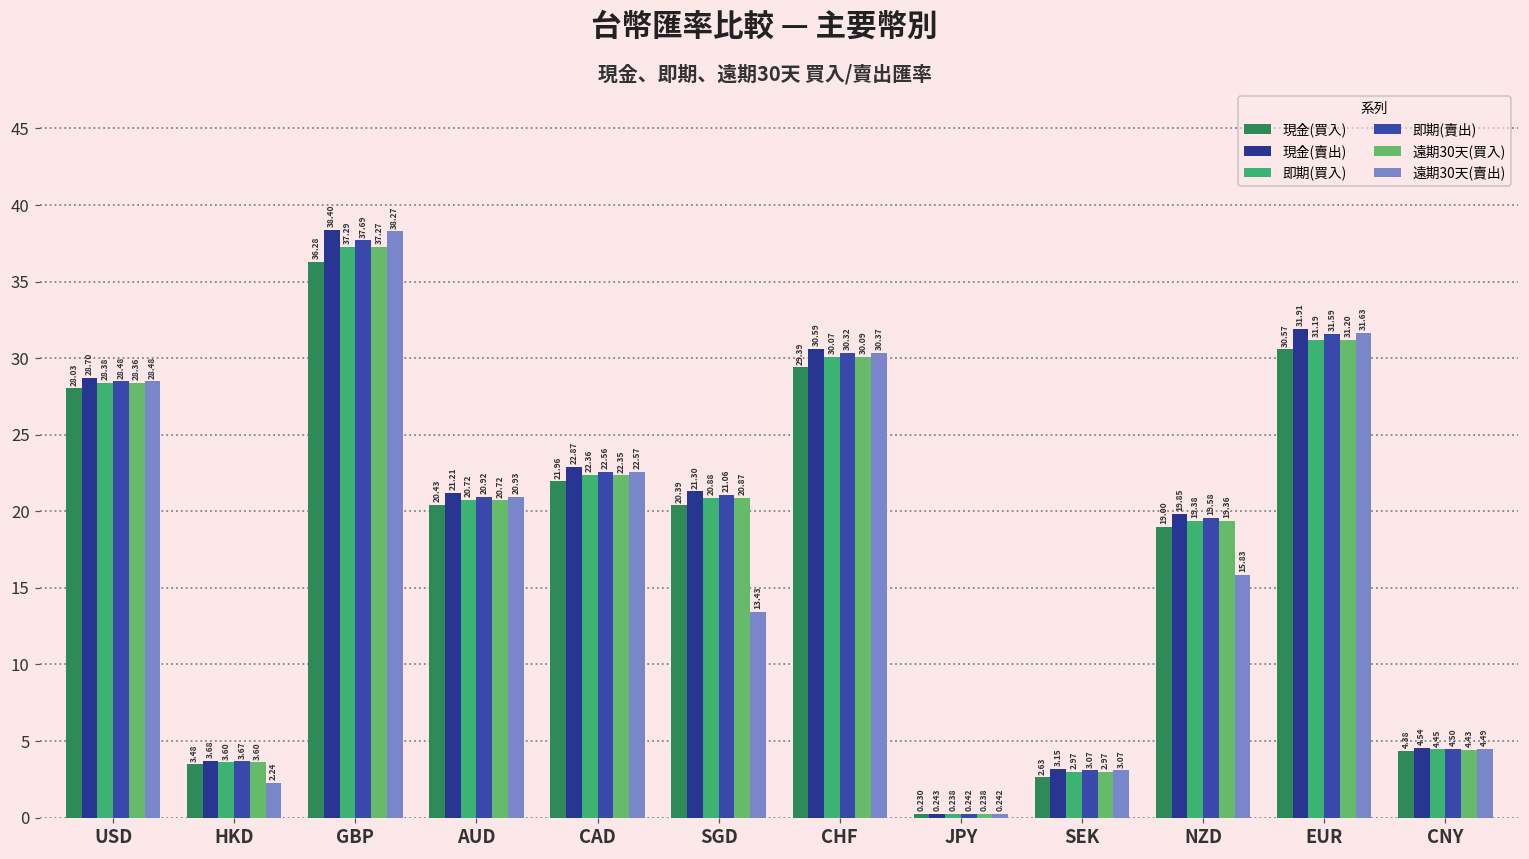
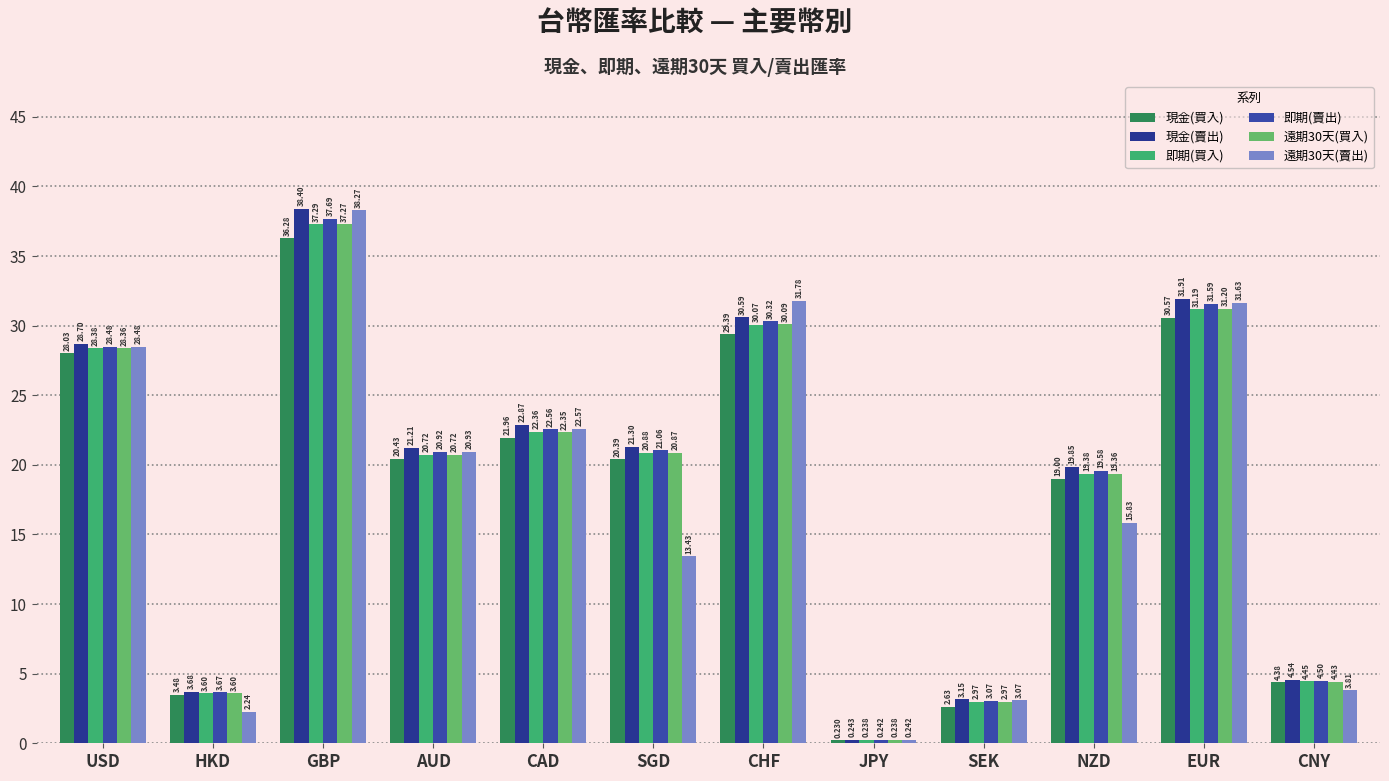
  {
    "遠期30天(賣出)": {
      "USD": 28.48,
      "HKD": 2.24,
      "GBP": 38.27,
      "AUD": 20.93,
      "CAD": 22.57,
      "SGD": 13.43,
-     "CHF": 30.37,
+     "CHF": 31.78,
      "JPY": 0.242,
      "SEK": 3.07,
      "NZD": 15.83,
      "EUR": 31.63,
-     "CNY": 4.49
+     "CNY": 3.81
    }
  }
